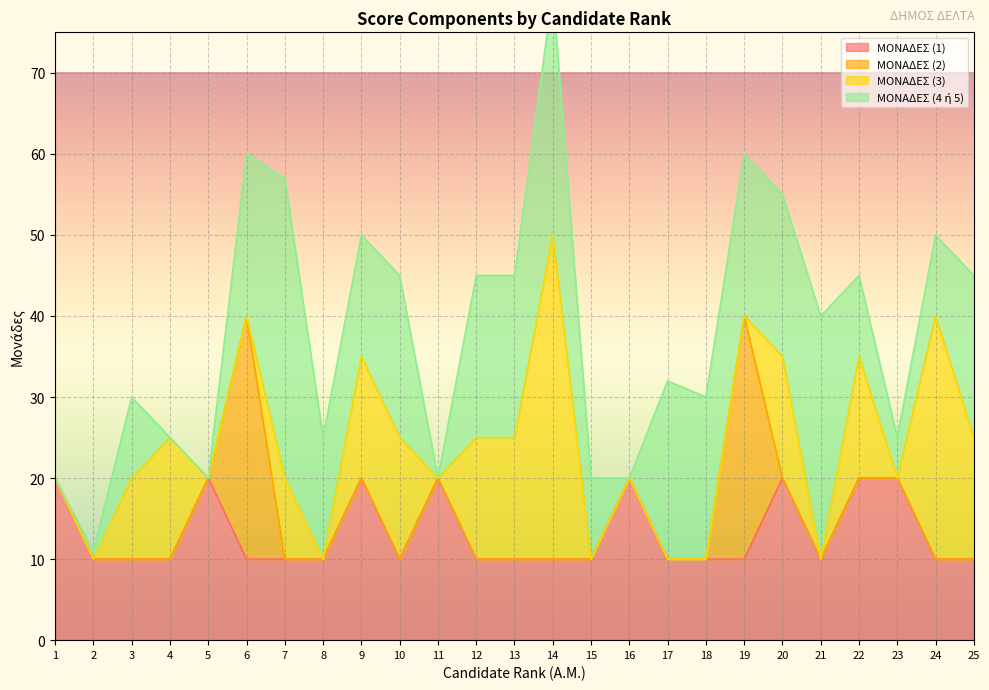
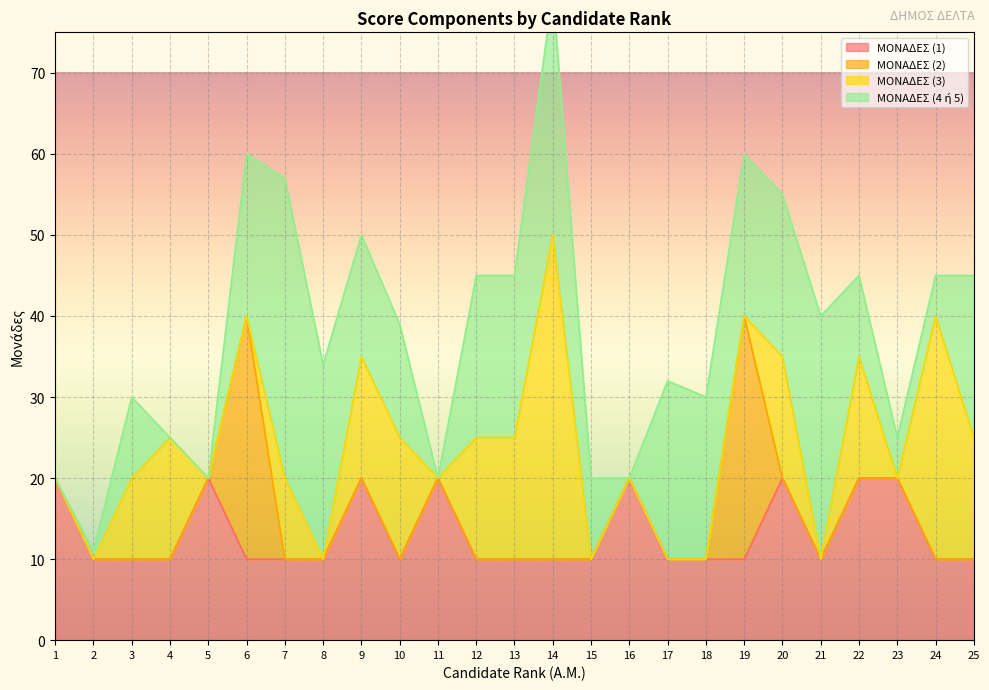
  {
    "ΜΟΝΑΔΕΣ (1)": {
      "6": 10,
      "19": 10
    },
    "ΜΟΝΑΔΕΣ (4 ή 5)": {
      "2": 1,
      "3": 10,
      "6": 20,
      "7": 37,
-     "8": 15,
+     "8": 24,
      "9": 15,
-     "10": 20,
+     "10": 14,
      "12": 20,
      "13": 20,
      "15": 10,
      "17": 22,
      "18": 20,
      "19": 20,
      "20": 20,
      "21": 30,
      "22": 10,
      "23": 5,
-     "24": 10,
+     "24": 5,
      "25": 20
    }
  }
